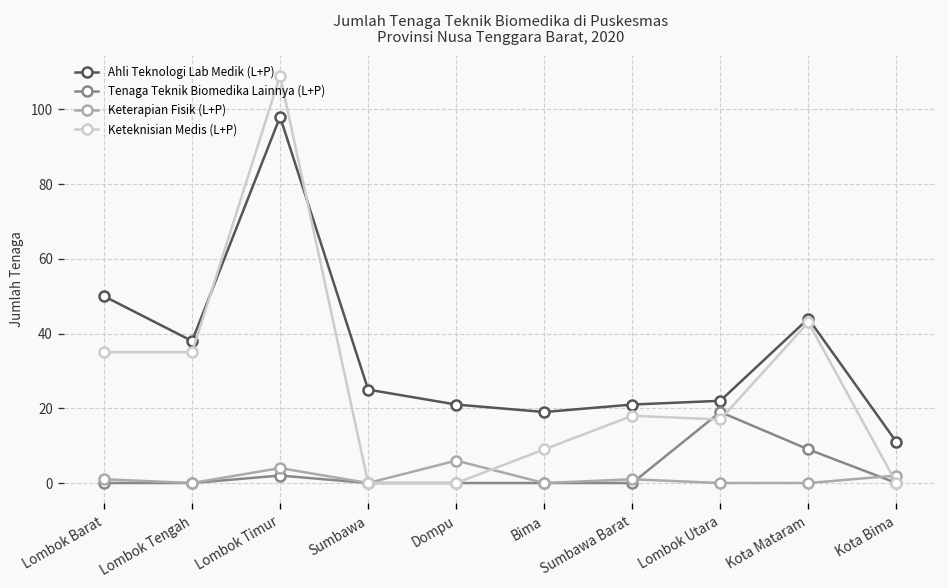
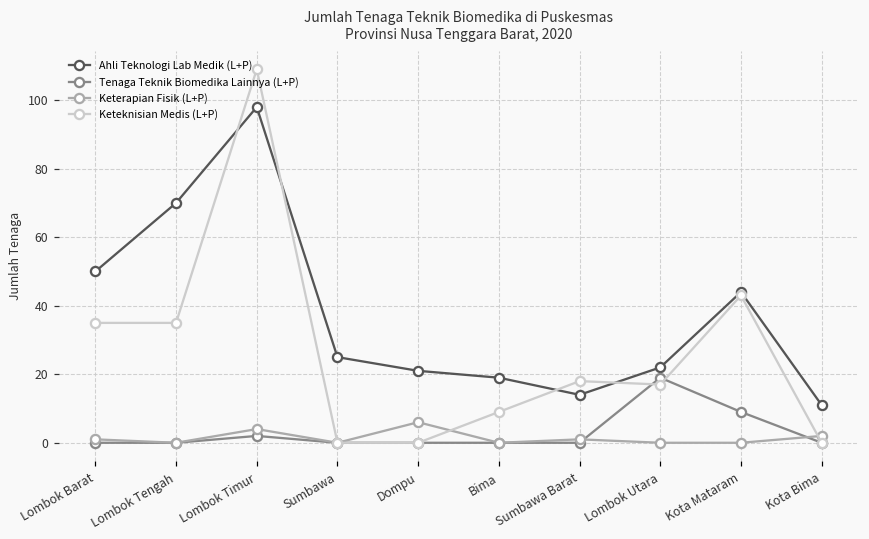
  {
    "Ahli Teknologi Lab Medik (L+P)": {
      "Lombok Barat": 50,
-     "Lombok Tengah": 38,
+     "Lombok Tengah": 70,
      "Lombok Timur": 98,
      "Sumbawa": 25,
      "Dompu": 21,
      "Bima": 19,
-     "Sumbawa Barat": 21,
+     "Sumbawa Barat": 14,
      "Lombok Utara": 22,
      "Kota Mataram": 44,
      "Kota Bima": 11
    }
  }
